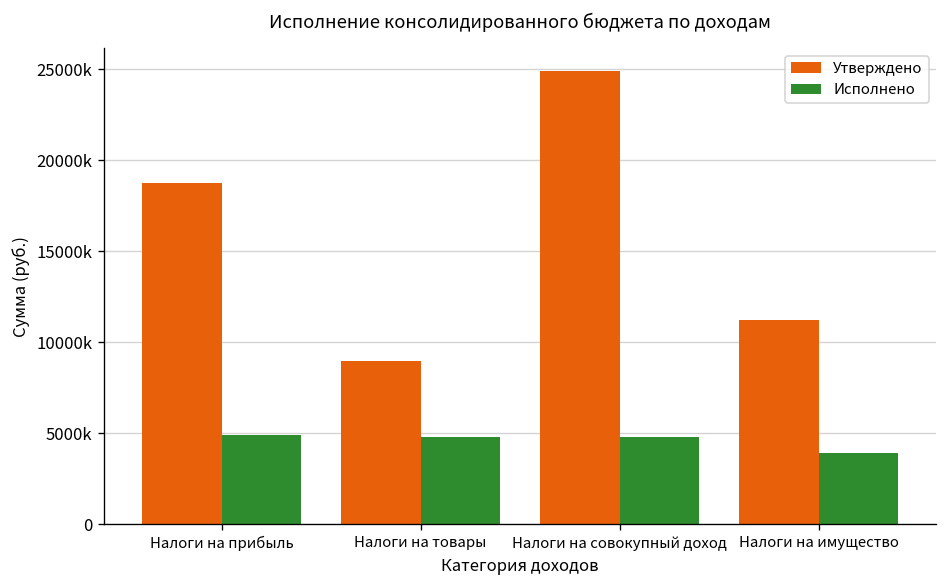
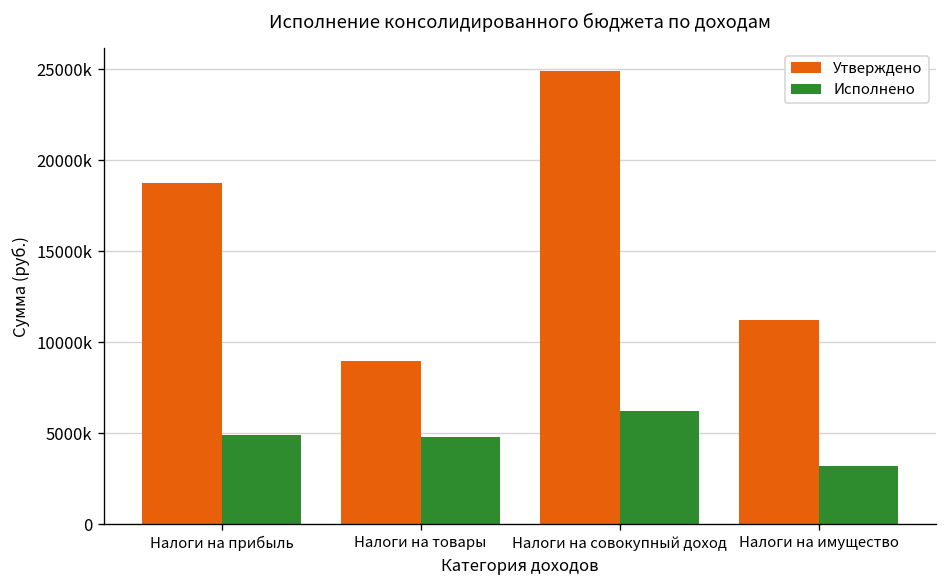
  {
    "Утверждено": {
      "Налоги на прибыль": 18700000,
      "Налоги на товары": 9000000,
      "Налоги на совокупный доход": 24900000,
      "Налоги на имущество": 11200000
    },
    "Исполнено": {
      "Налоги на прибыль": 4900000,
      "Налоги на товары": 4800000,
-     "Налоги на совокупный доход": 4800000,
-     "Налоги на имущество": 3900000
+     "Налоги на совокупный доход": 6300000,
+     "Налоги на имущество": 3200000
    }
  }
